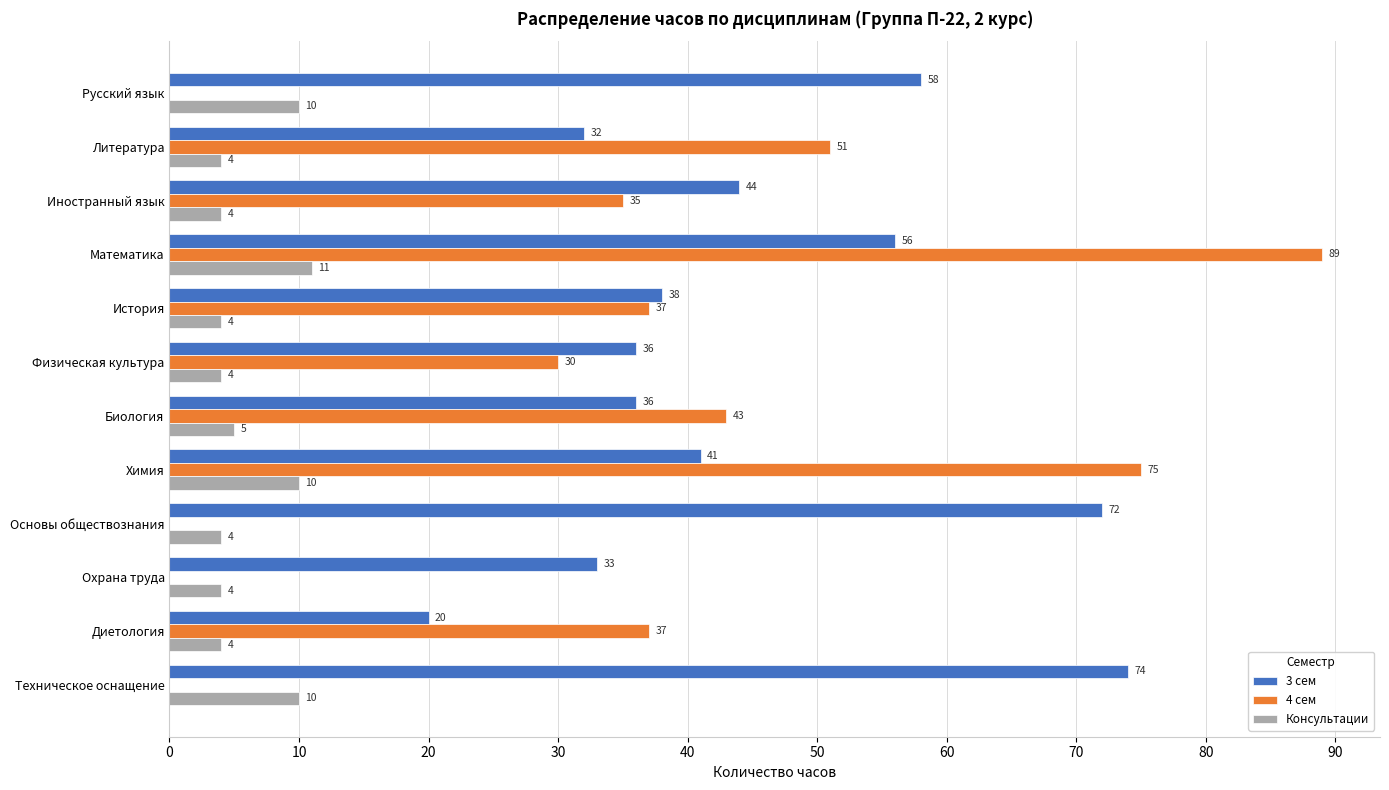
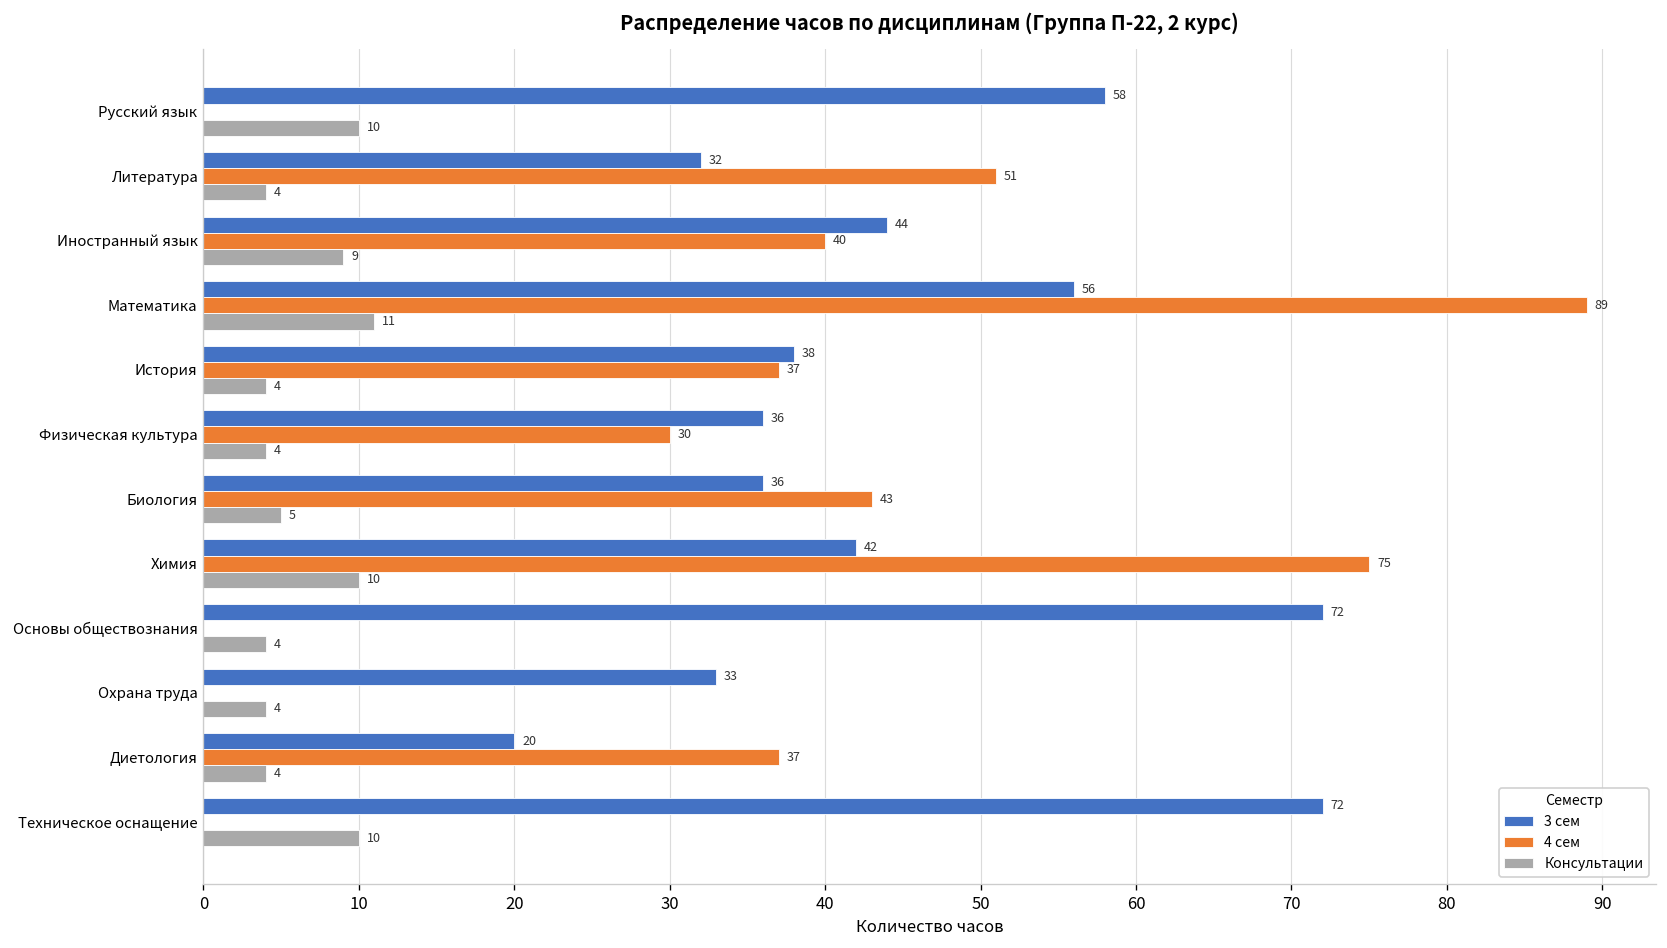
  {
    "3 сем": {
      "Русский язык": 58,
      "Литература": 32,
      "Иностранный язык": 44,
      "Математика": 56,
      "История": 38,
      "Физическая культура": 36,
      "Биология": 36,
-     "Химия": 41,
+     "Химия": 42,
      "Основы обществознания": 72,
      "Охрана труда": 33,
      "Диетология": 20,
-     "Техническое оснащение": 74
+     "Техническое оснащение": 72
    },
    "4 сем": {
      "Литература": 51,
-     "Иностранный язык": 35,
+     "Иностранный язык": 40,
      "Математика": 89,
      "История": 37,
      "Физическая культура": 30,
      "Биология": 43,
      "Химия": 75,
      "Диетология": 37
    },
    "Консультации": {
      "Русский язык": 10,
      "Литература": 4,
-     "Иностранный язык": 4,
+     "Иностранный язык": 9,
      "Математика": 11,
      "История": 4,
      "Физическая культура": 4,
      "Биология": 5,
      "Химия": 10,
      "Основы обществознания": 4,
      "Охрана труда": 4,
      "Диетология": 4,
      "Техническое оснащение": 10
    }
  }
